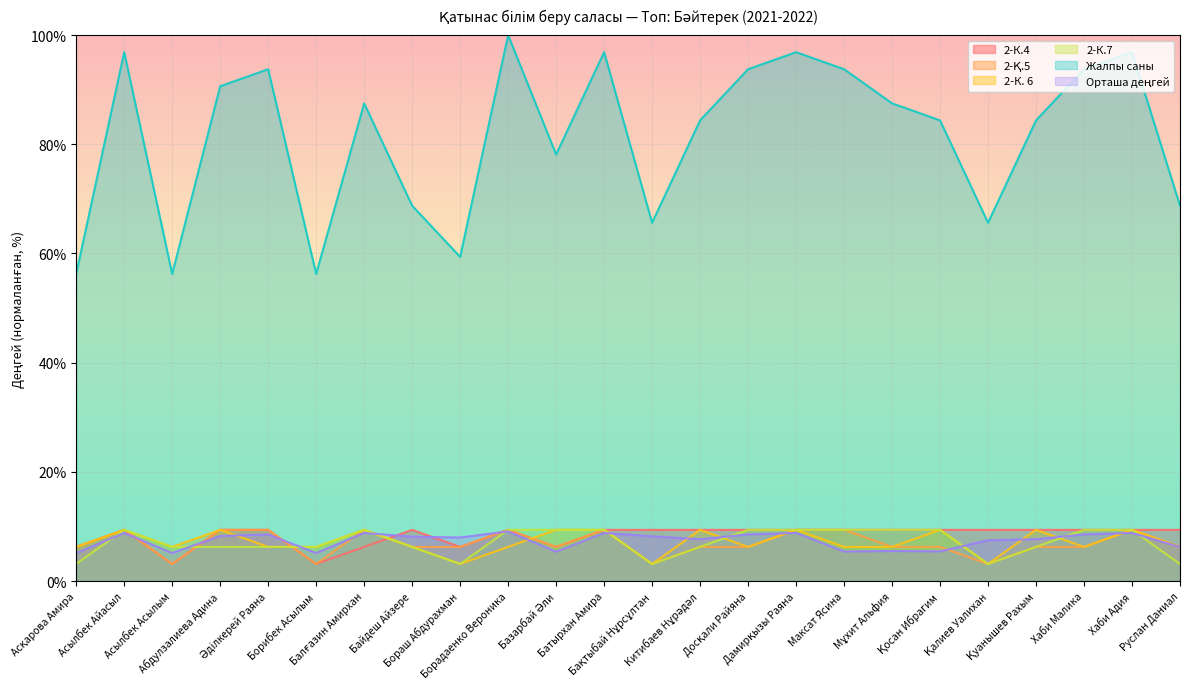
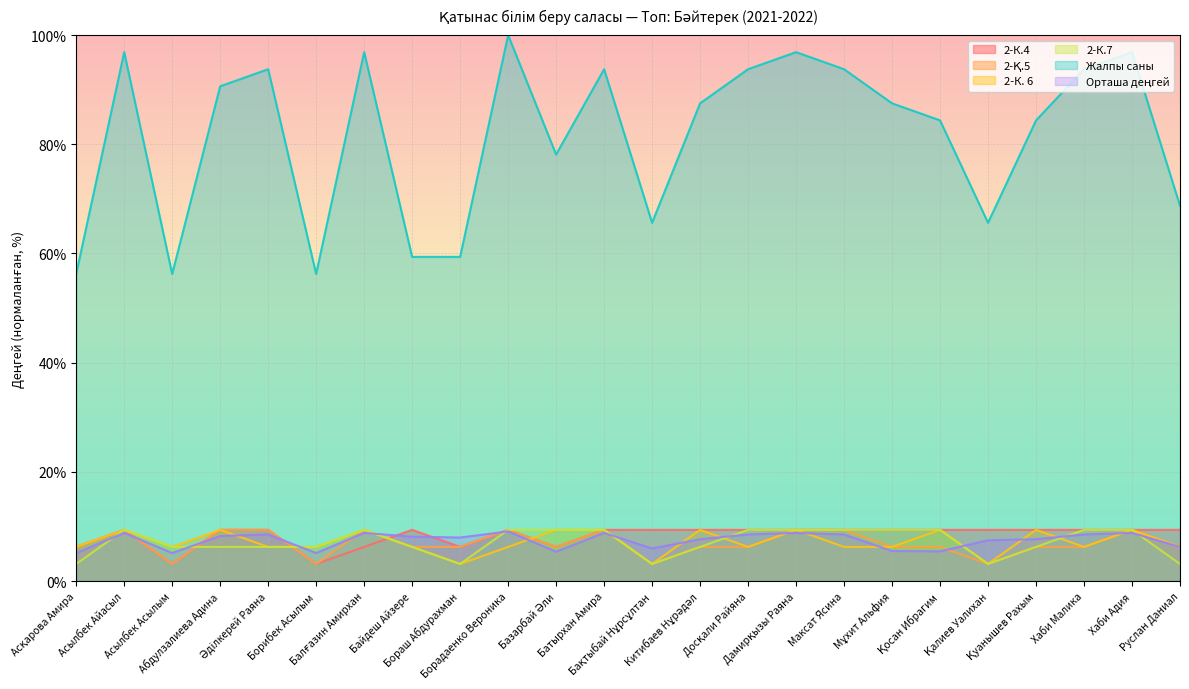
  {
    "Жалпы саны": {
      "Асқарова Амира": "56%",
      "Асылбек Айасыл": "97%",
      "Асылбек Асылым": "56%",
      "Абдулзалиева Адина": "91%",
      "Әділкерей Раяна": "94%",
      "Борибек Асылым": "56%",
-     "Балғазин Амирхан": "88%",
-     "Байдеш Айзере": "69%",
+     "Балғазин Амирхан": "97%",
+     "Байдеш Айзере": "59%",
      "Бораш Абдурахман": "59%",
      "Борадаенко Вероника": "100%",
      "Базарбай Әли": "78%",
-     "Батырхан Амира": "97%",
+     "Батырхан Амира": "94%",
      "Бақтыбай Нұрсұлтан": "66%",
-     "Китибаев Нұрәдәл": "84%",
+     "Китибаев Нұрәдәл": "88%",
      "Досқали Райяна": "94%",
      "Дамирқызы Раяна": "97%",
      "Максат Ясина": "94%",
      "Мұхит Альфия": "88%",
      "Қосан Ибрагим": "84%",
      "Қалиев Уалихан": "66%",
      "Қуанышев Рахым": "84%",
      "Руслан Даниал": "69%"
    },
    "Орташа деңгей": {
      "Асқарова Амира": "5%",
      "Асылбек Айасыл": "9%",
      "Асылбек Асылым": "5%",
      "Абдулзалиева Адина": "8%",
      "Әділкерей Раяна": "9%",
      "Борибек Асылым": "5%",
      "Балғазин Амирхан": "9%",
      "Байдеш Айзере": "8%",
      "Бораш Абдурахман": "8%",
      "Базарбай Әли": "5%",
      "Батырхан Амира": "9%",
-     "Бақтыбай Нұрсұлтан": "8%",
+     "Бақтыбай Нұрсұлтан": "6%",
      "Китибаев Нұрәдәл": "8%",
      "Досқали Райяна": "9%",
      "Дамирқызы Раяна": "9%",
-     "Максат Ясина": "5%",
+     "Максат Ясина": "9%",
      "Мұхит Альфия": "6%",
      "Қосан Ибрагим": "5%",
      "Қалиев Уалихан": "7%",
      "Қуанышев Рахым": "8%",
      "Хаби Малика": "9%",
      "Хаби Адия": "9%"
    }
  }
